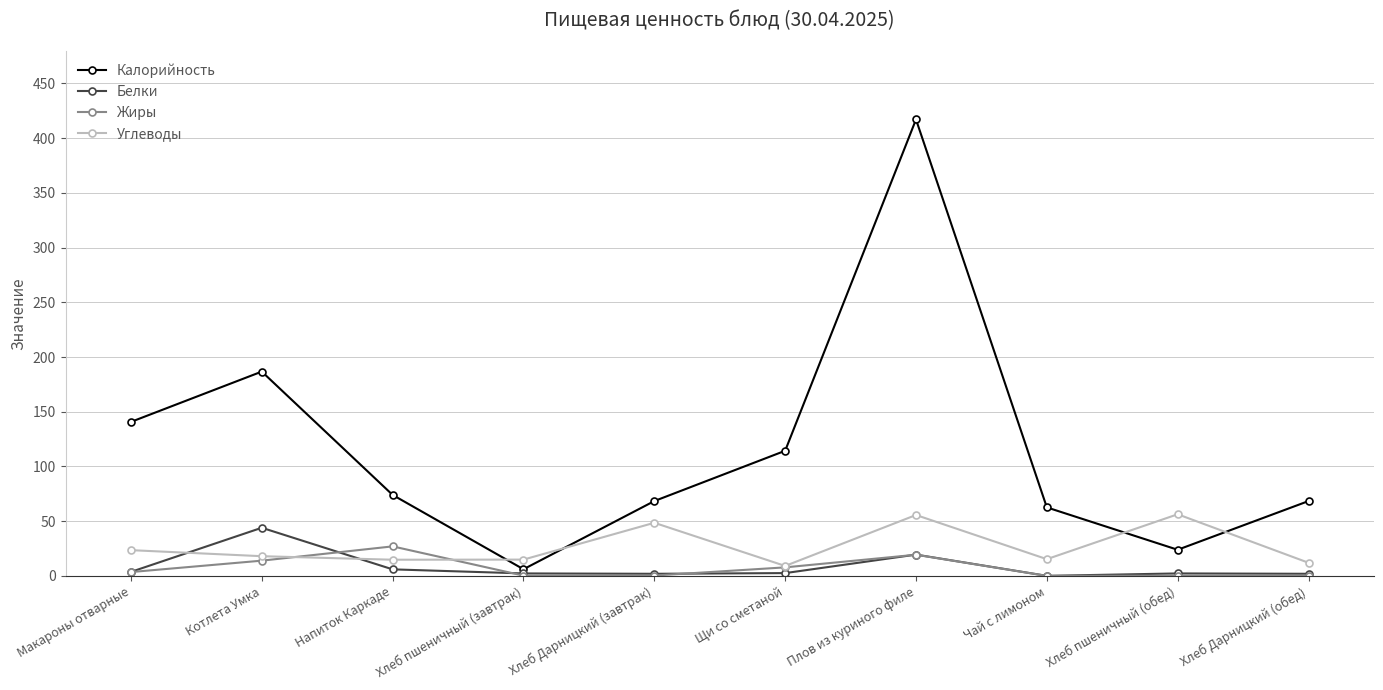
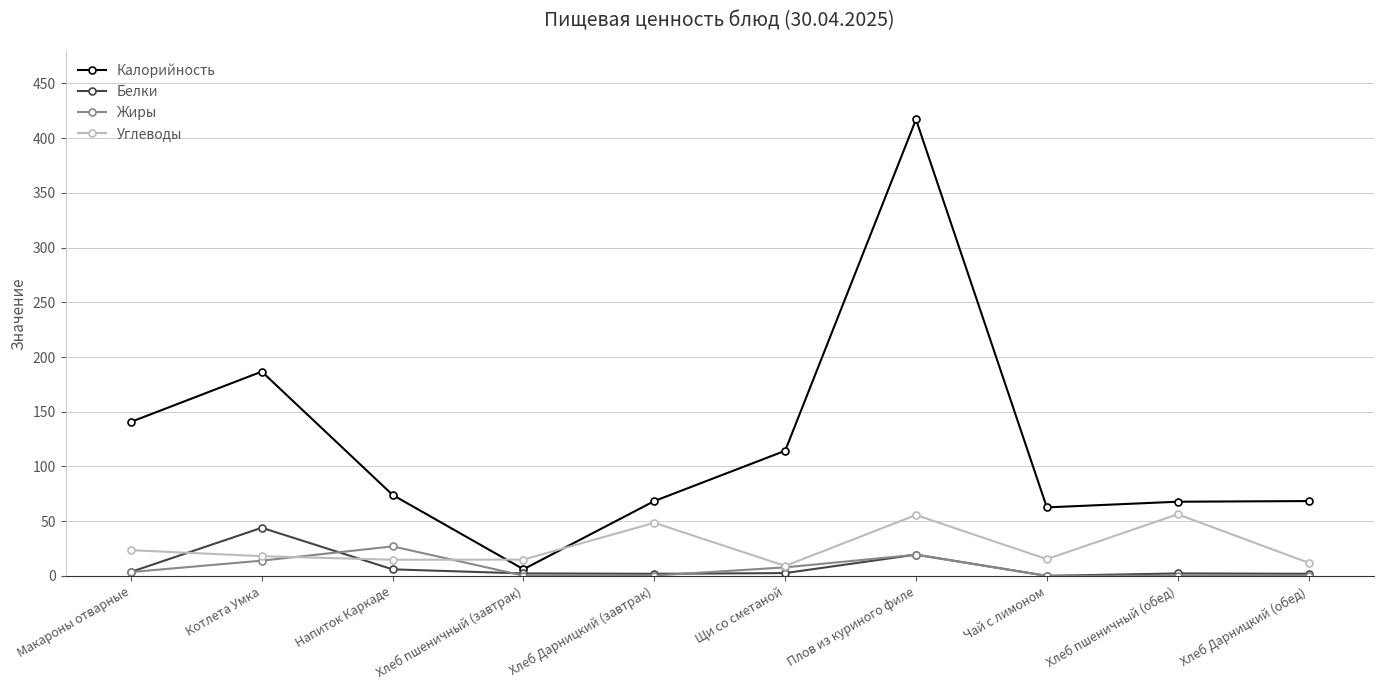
  {
    "Калорийность": {
      "Макароны отварные": 141,
      "Котлета Умка": 187,
      "Напиток Каркаде": 74,
      "Хлеб пшеничный (завтрак)": 6,
      "Хлеб Дарницкий (завтрак)": 68,
      "Щи со сметаной": 114,
      "Плов из куриного филе": 417,
      "Чай с лимоном": 63,
-     "Хлеб пшеничный (обед)": 24,
+     "Хлеб пшеничный (обед)": 68,
      "Хлеб Дарницкий (обед)": 68
    },
    "Белки": {
      "Котлета Умка": 44,
      "Напиток Каркаде": 6,
      "Щи со сметаной": 3
    },
    "Жиры": {
      "Котлета Умка": 14,
      "Напиток Каркаде": 27
    },
    "Углеводы": {
      "Макароны отварные": 24,
      "Котлета Умка": 18,
      "Напиток Каркаде": 15,
      "Хлеб пшеничный (завтрак)": 15,
      "Хлеб Дарницкий (завтрак)": 49,
      "Плов из куриного филе": 56,
      "Чай с лимоном": 15,
      "Хлеб пшеничный (обед)": 56,
      "Хлеб Дарницкий (обед)": 12
    }
  }
